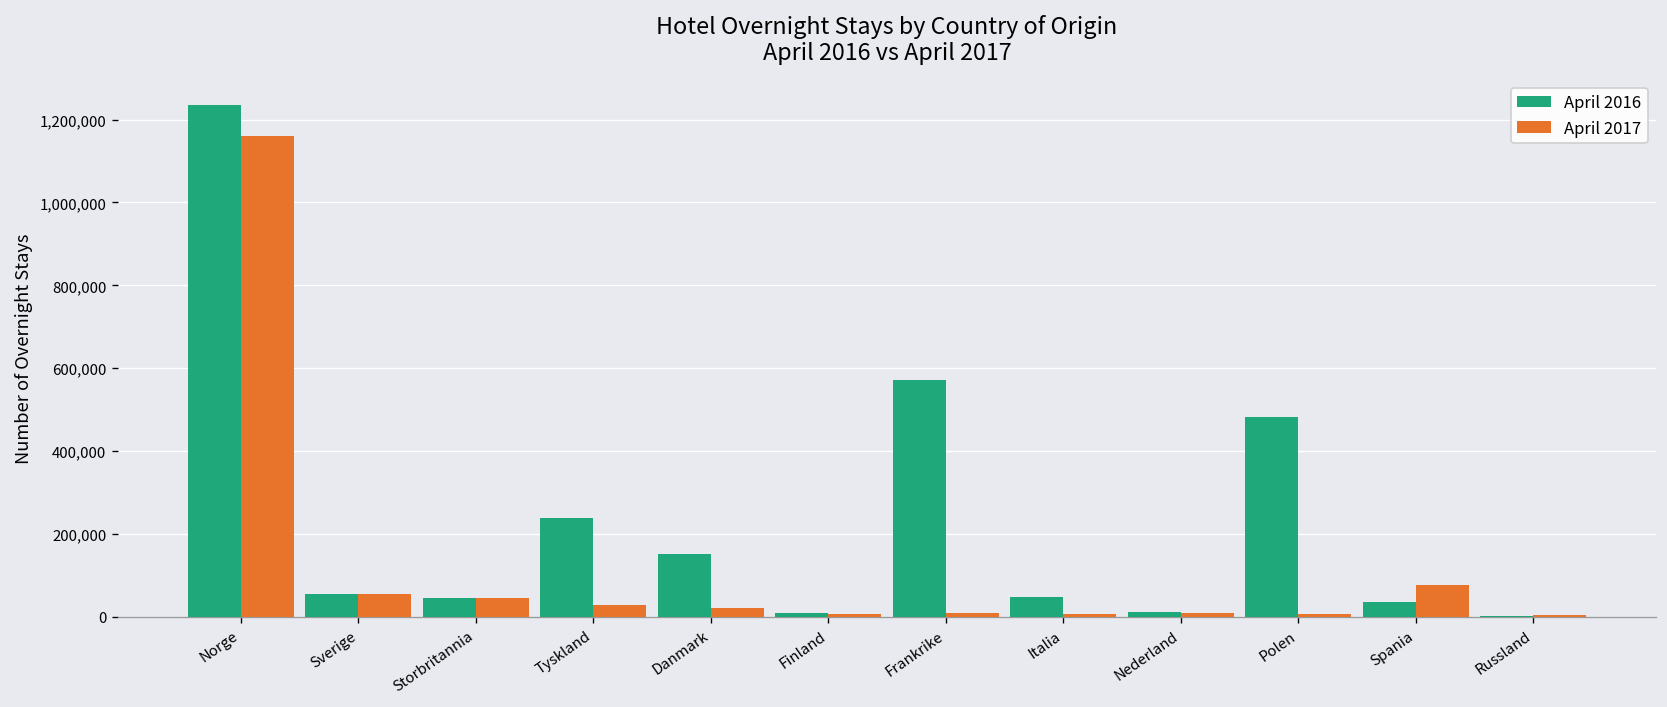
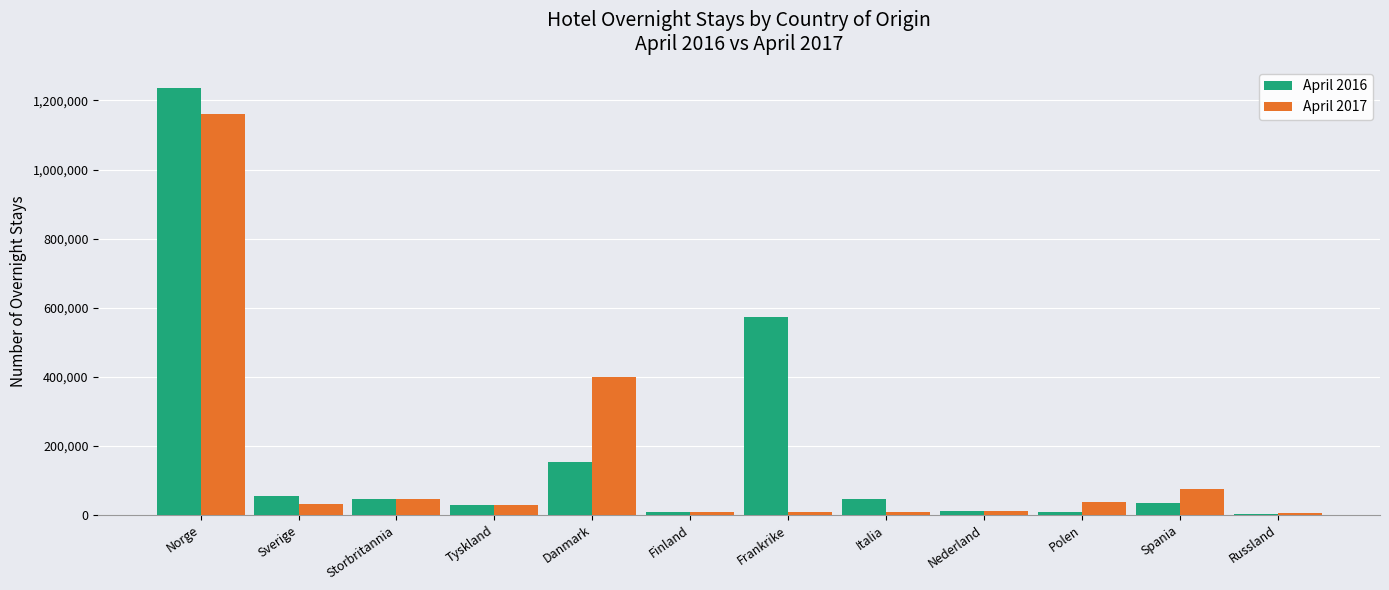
  {
    "April 2016": {
      "Norge": "1,240,000",
      "Sverige": "60,000",
      "Storbritannia": "40,000",
-     "Tyskland": "240,000",
+     "Tyskland": "30,000",
      "Danmark": "150,000",
      "Finland": "10,000",
      "Frankrike": "570,000",
      "Italia": "50,000",
      "Nederland": "10,000",
-     "Polen": "480,000",
+     "Polen": "10,000",
      "Spania": "30,000"
    },
    "April 2017": {
      "Norge": "1,160,000",
-     "Sverige": "60,000",
+     "Sverige": "30,000",
      "Storbritannia": "50,000",
      "Tyskland": "30,000",
-     "Danmark": "20,000",
+     "Danmark": "400,000",
      "Finland": "10,000",
      "Frankrike": "10,000",
      "Italia": "10,000",
      "Nederland": "10,000",
-     "Polen": "10,000",
+     "Polen": "40,000",
      "Spania": "80,000"
    }
  }
